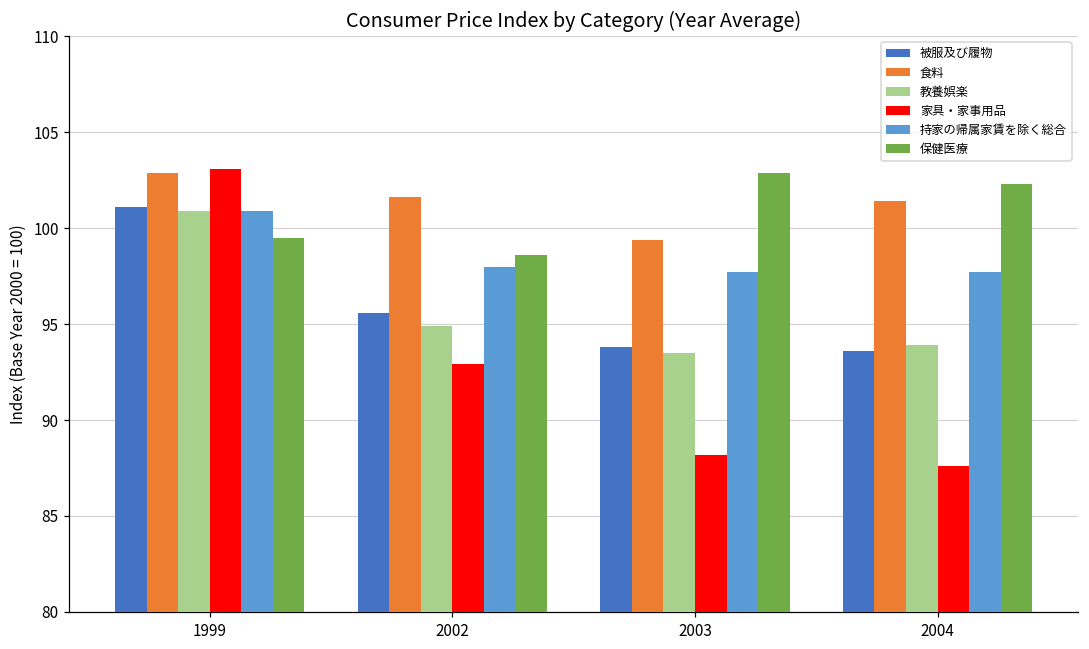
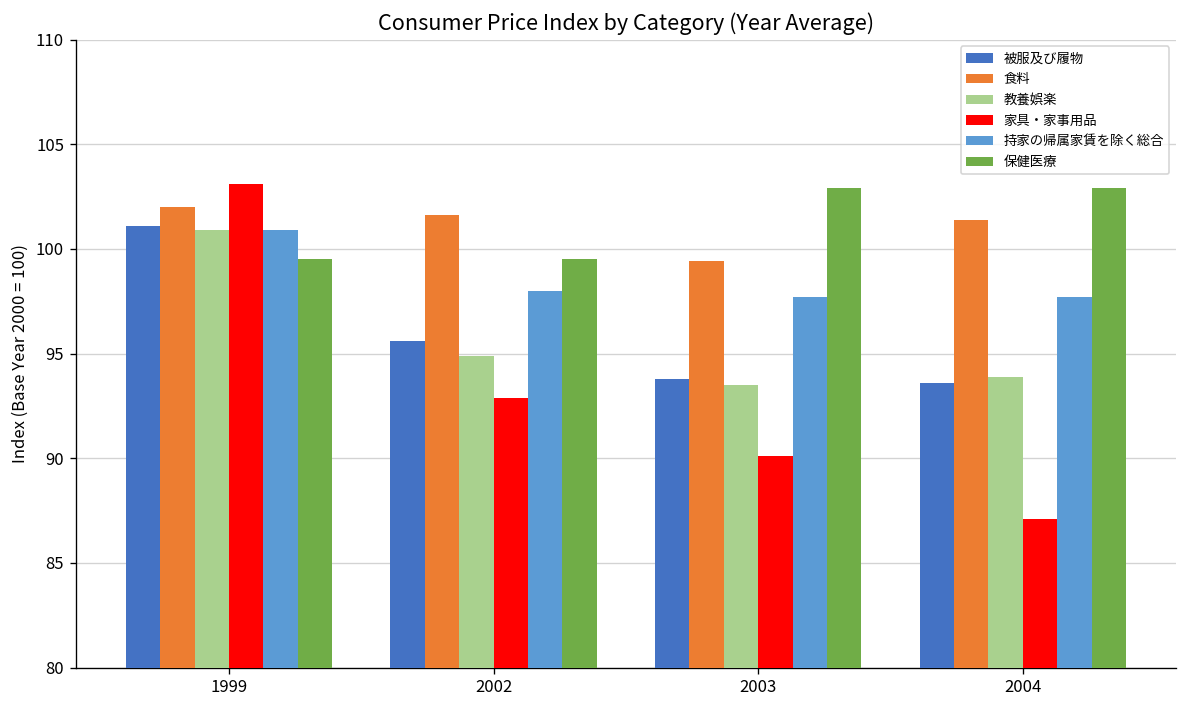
  {
    "食料": {
-     "1999": 102.9,
+     "1999": 102.0,
      "2002": 101.6,
      "2003": 99.4,
      "2004": 101.4
    },
    "教養娯楽": {
      "1999": 100.9,
      "2002": 94.9,
      "2003": 93.5,
      "2004": 93.9
    },
    "家具・家事用品": {
      "1999": 103.1,
      "2002": 92.9,
-     "2003": 88.2,
-     "2004": 87.6
+     "2003": 90.1,
+     "2004": 87.1
    },
    "保健医療": {
      "1999": 99.5,
-     "2002": 98.6,
+     "2002": 99.5,
      "2003": 102.9,
-     "2004": 102.3
+     "2004": 102.9
    }
  }
